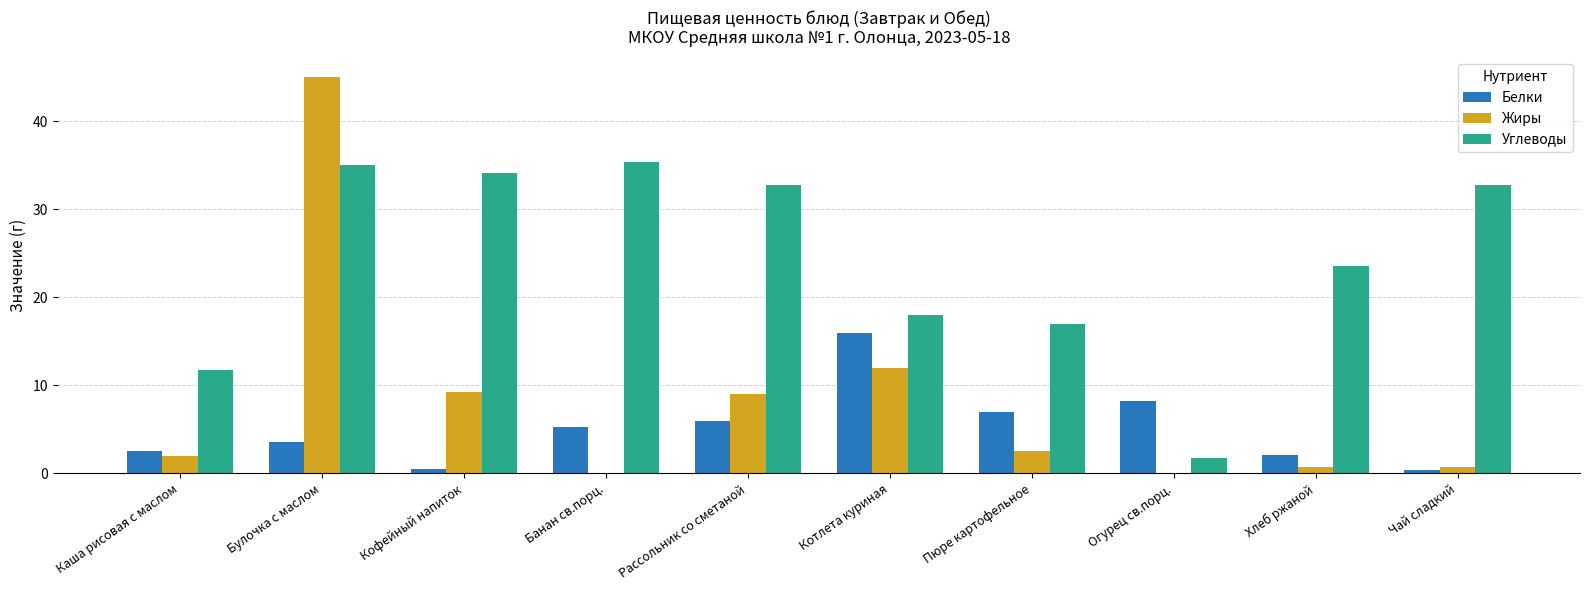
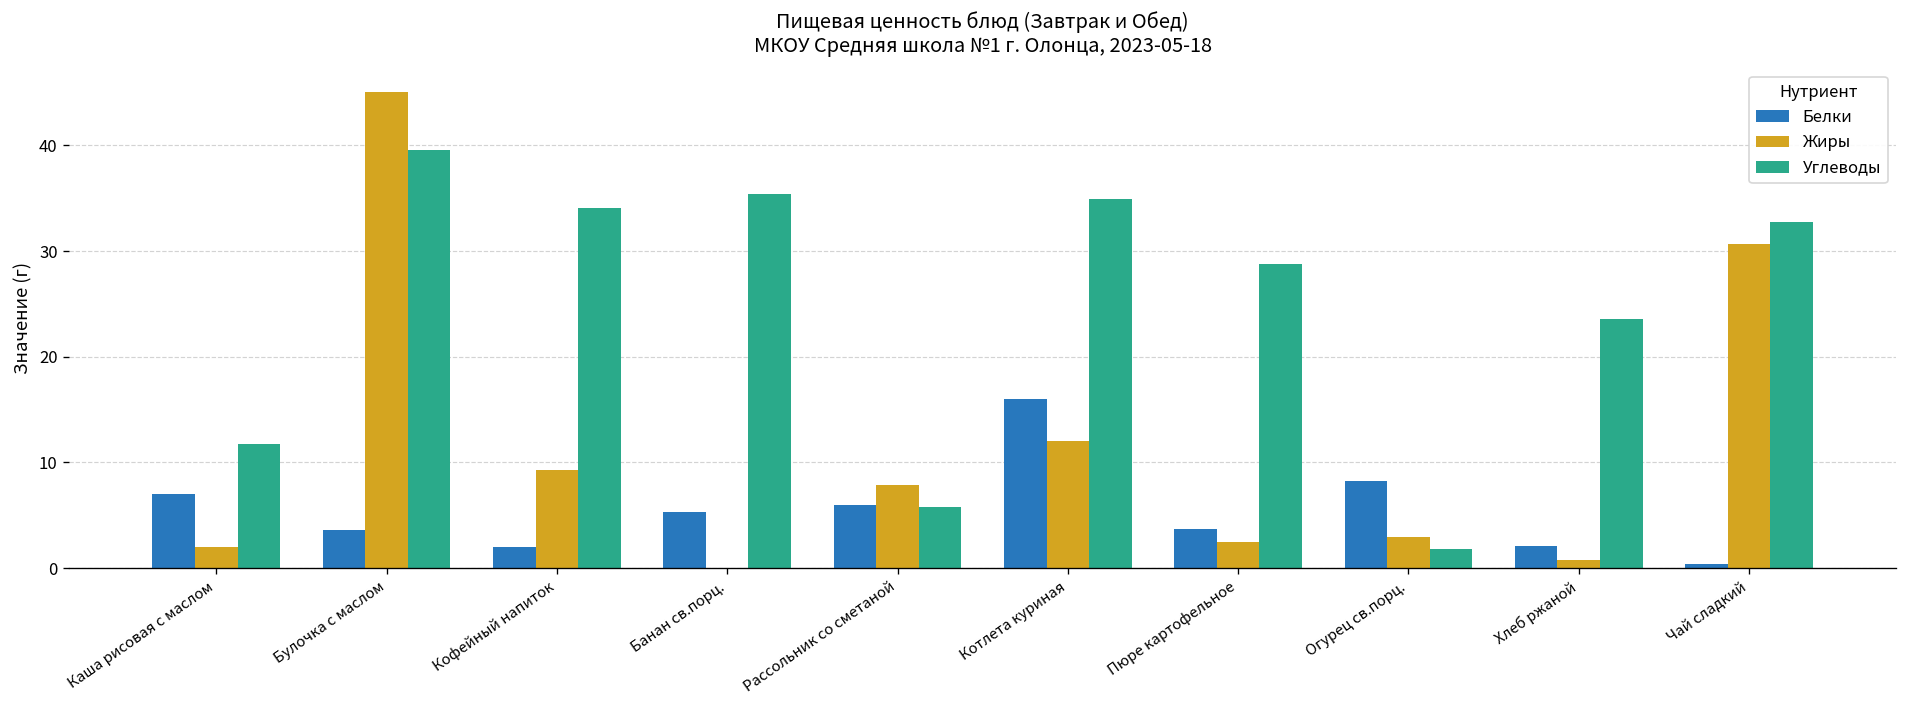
  {
    "Белки": {
-     "Каша рисовая с маслом": 3,
+     "Каша рисовая с маслом": 7,
      "Булочка с маслом": 4,
-     "Кофейный напиток": 1,
+     "Кофейный напиток": 2,
      "Банан св.порц.": 5,
      "Рассольник со сметаной": 6,
      "Котлета куриная": 16,
-     "Пюре картофельное": 7,
+     "Пюре картофельное": 4,
      "Огурец св.порц.": 8,
      "Хлеб ржаной": 2,
      "Чай сладкий": 0
    },
    "Жиры": {
      "Каша рисовая с маслом": 2,
      "Булочка с маслом": 45,
      "Кофейный напиток": 9,
      "Банан св.порц.": 0,
-     "Рассольник со сметаной": 9,
+     "Рассольник со сметаной": 8,
      "Котлета куриная": 12,
      "Пюре картофельное": 3,
-     "Огурец св.порц.": 0,
+     "Огурец св.порц.": 3,
      "Хлеб ржаной": 1,
-     "Чай сладкий": 1
+     "Чай сладкий": 31
    },
    "Углеводы": {
      "Каша рисовая с маслом": 12,
-     "Булочка с маслом": 35,
+     "Булочка с маслом": 40,
      "Кофейный напиток": 34,
      "Банан св.порц.": 35,
-     "Рассольник со сметаной": 33,
-     "Котлета куриная": 18,
-     "Пюре картофельное": 17,
+     "Рассольник со сметаной": 6,
+     "Котлета куриная": 35,
+     "Пюре картофельное": 29,
      "Огурец св.порц.": 2,
      "Хлеб ржаной": 24,
      "Чай сладкий": 33
    }
  }
